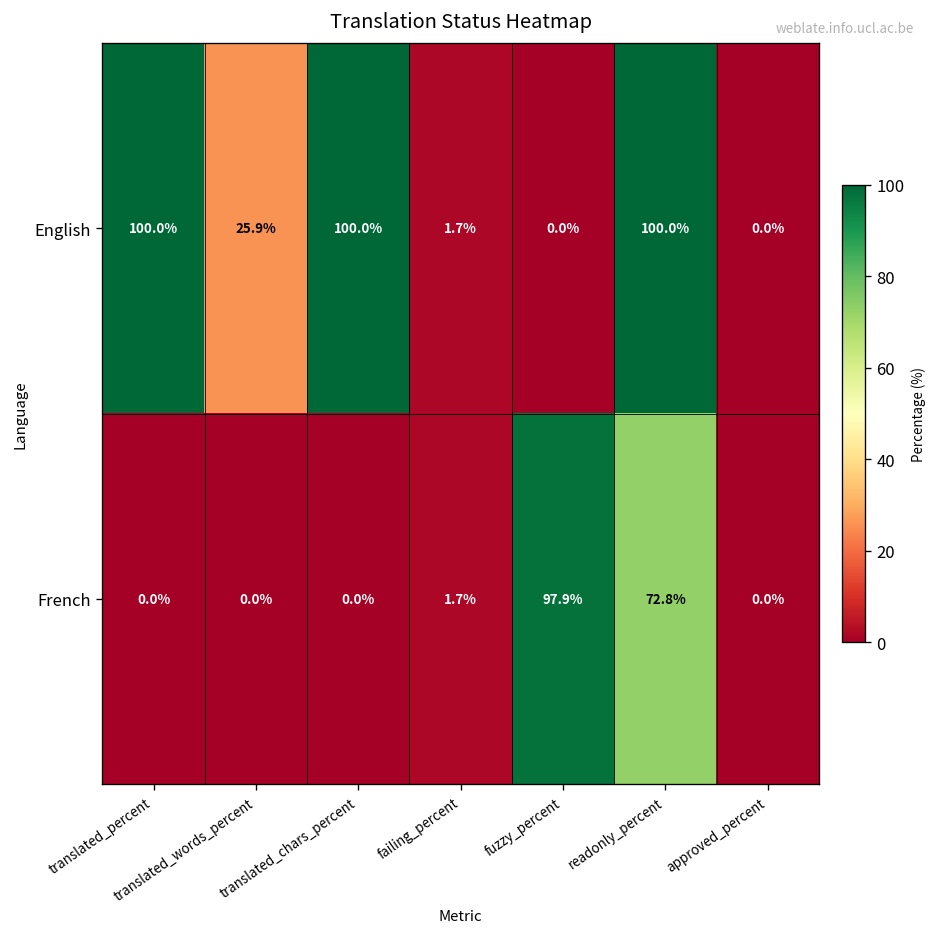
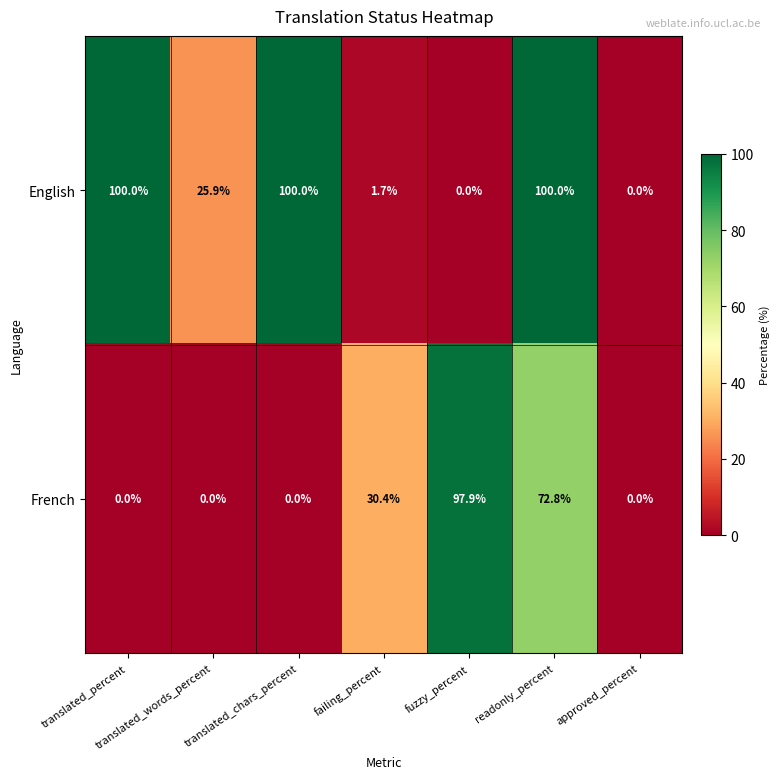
  {
    "English": {
      "translated_percent": "100.0%",
      "translated_words_percent": "25.9%",
      "translated_chars_percent": "100.0%",
      "failing_percent": "1.7%",
      "fuzzy_percent": "0.0%",
      "readonly_percent": "100.0%",
      "approved_percent": "0.0%"
    },
    "French": {
      "translated_percent": "0.0%",
      "translated_words_percent": "0.0%",
      "translated_chars_percent": "0.0%",
-     "failing_percent": "1.7%",
+     "failing_percent": "30.4%",
      "fuzzy_percent": "97.9%",
      "readonly_percent": "72.8%",
      "approved_percent": "0.0%"
    }
  }
